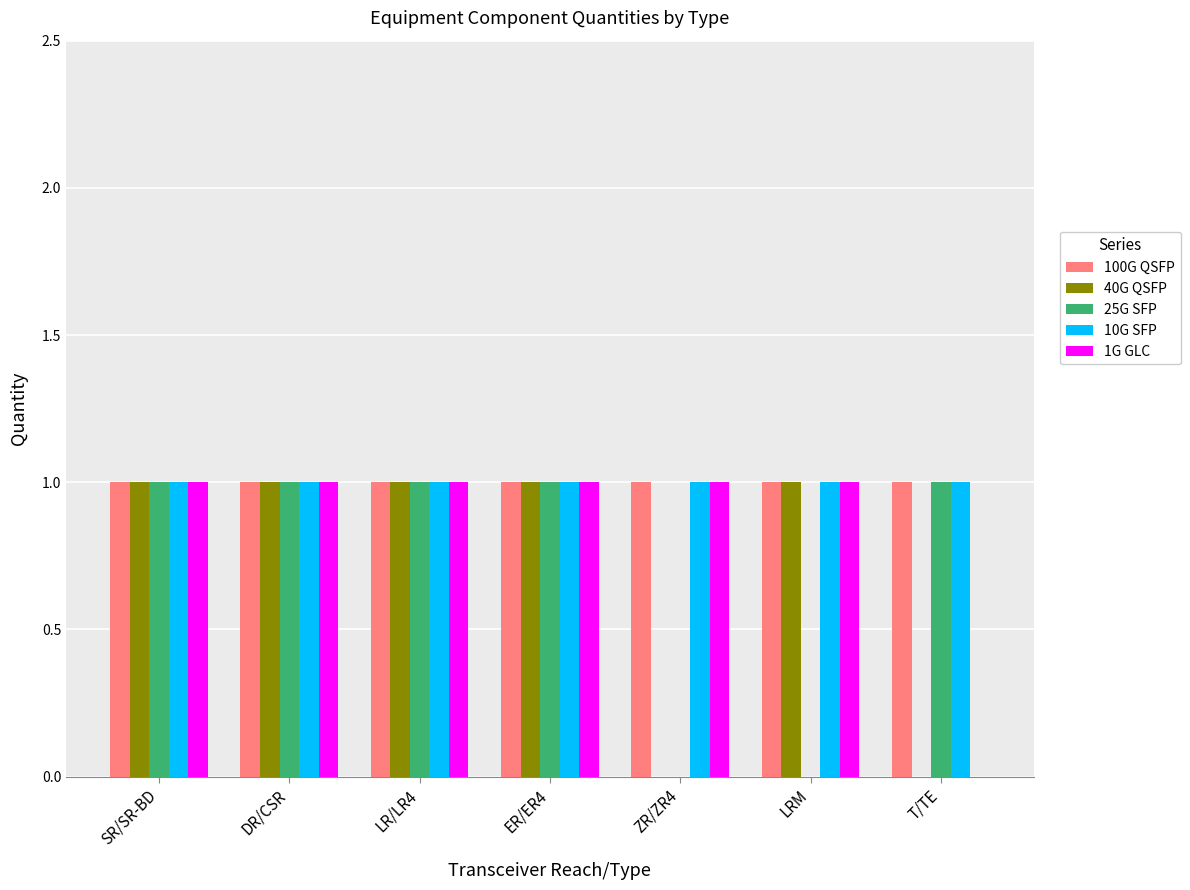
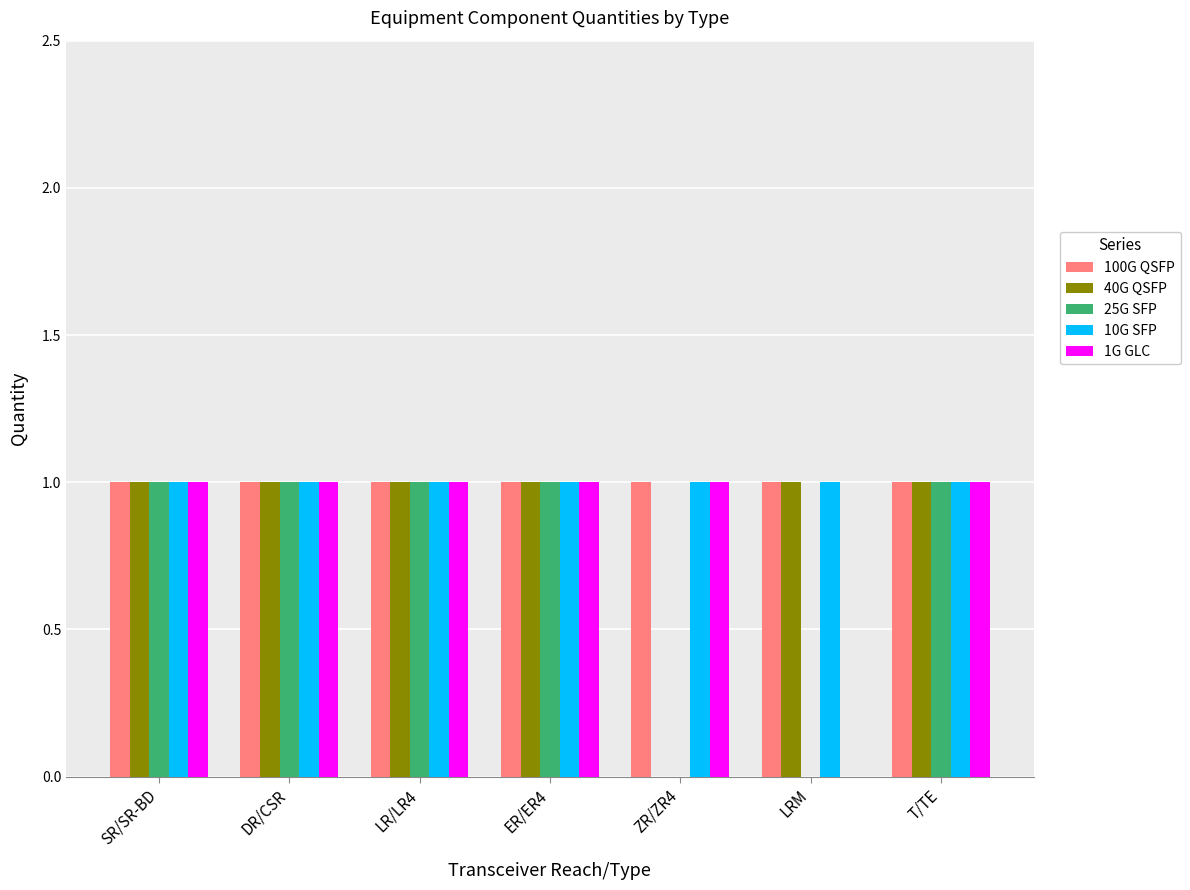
  {
    "100G QSFP": {
      "SR/SR-BD": 1,
      "DR/CSR": 1,
      "LR/LR4": 1,
      "ER/ER4": 1,
      "ZR/ZR4": 1,
      "LRM": 1,
      "T/TE": 1
    },
    "40G QSFP": {
      "SR/SR-BD": 1,
      "DR/CSR": 1,
      "LR/LR4": 1,
      "ER/ER4": 1,
      "ZR/ZR4": 0,
      "LRM": 1,
-     "T/TE": 0
+     "T/TE": 1
    },
    "25G SFP": {
      "SR/SR-BD": 1,
      "DR/CSR": 1,
      "LR/LR4": 1,
      "ER/ER4": 1,
      "ZR/ZR4": 0,
      "LRM": 0,
      "T/TE": 1
    },
    "10G SFP": {
      "SR/SR-BD": 1,
      "DR/CSR": 1,
      "LR/LR4": 1,
      "ER/ER4": 1,
      "ZR/ZR4": 1,
      "LRM": 1,
      "T/TE": 1
    },
    "1G GLC": {
      "SR/SR-BD": 1,
      "DR/CSR": 1,
      "LR/LR4": 1,
      "ER/ER4": 1,
      "ZR/ZR4": 1,
-     "LRM": 1,
-     "T/TE": 0
+     "LRM": 0,
+     "T/TE": 1
    }
  }
